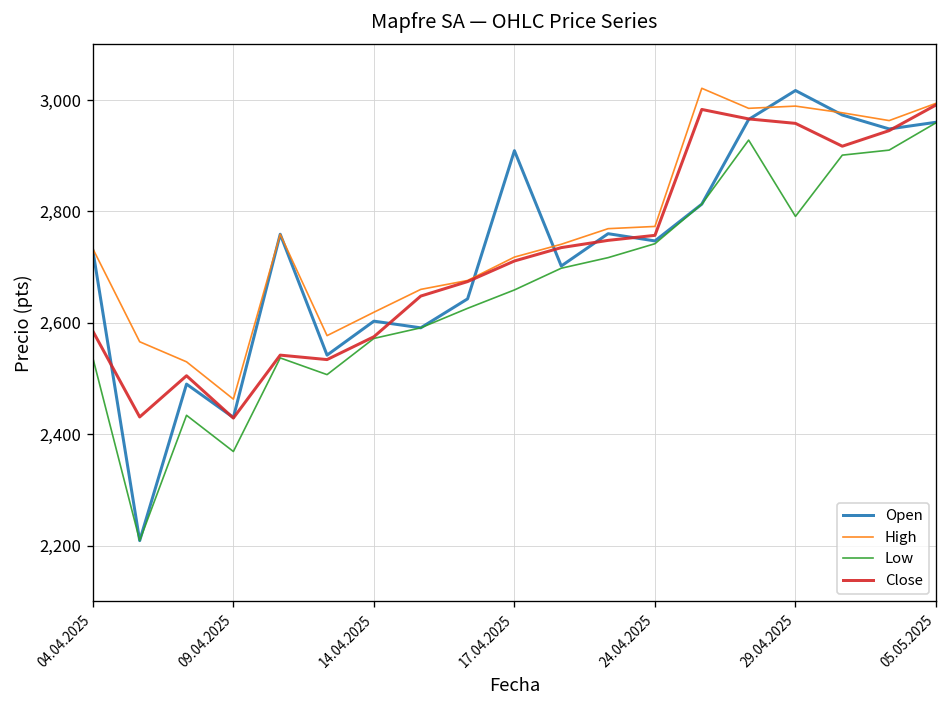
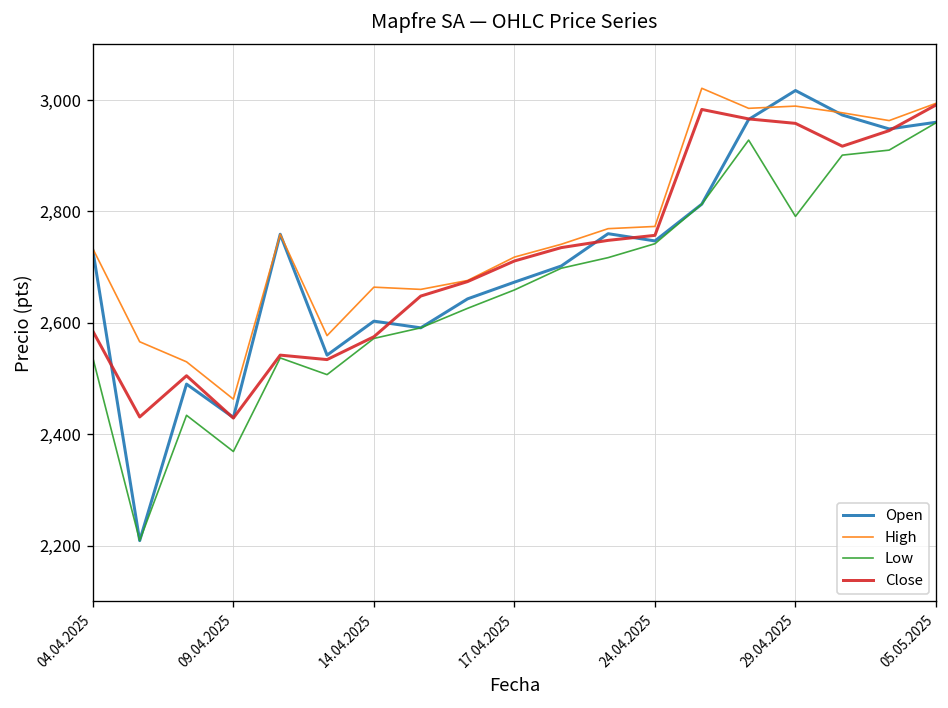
  {
    "Open": {
      "14.04.2025": "2,600",
-     "17.04.2025": "2,910",
+     "17.04.2025": "2,670",
      "29.04.2025": "3,020"
    },
    "High": {
      "09.04.2025": "2,460",
-     "14.04.2025": "2,620",
+     "14.04.2025": "2,660",
      "17.04.2025": "2,720",
      "24.04.2025": "2,770",
      "29.04.2025": "2,990"
    },
    "Low": {
      "04.04.2025": "2,540",
      "09.04.2025": "2,370",
      "17.04.2025": "2,660",
      "29.04.2025": "2,790"
    },
    "Close": {
      "04.04.2025": "2,590",
      "17.04.2025": "2,710",
      "24.04.2025": "2,760",
      "29.04.2025": "2,960"
    }
  }
